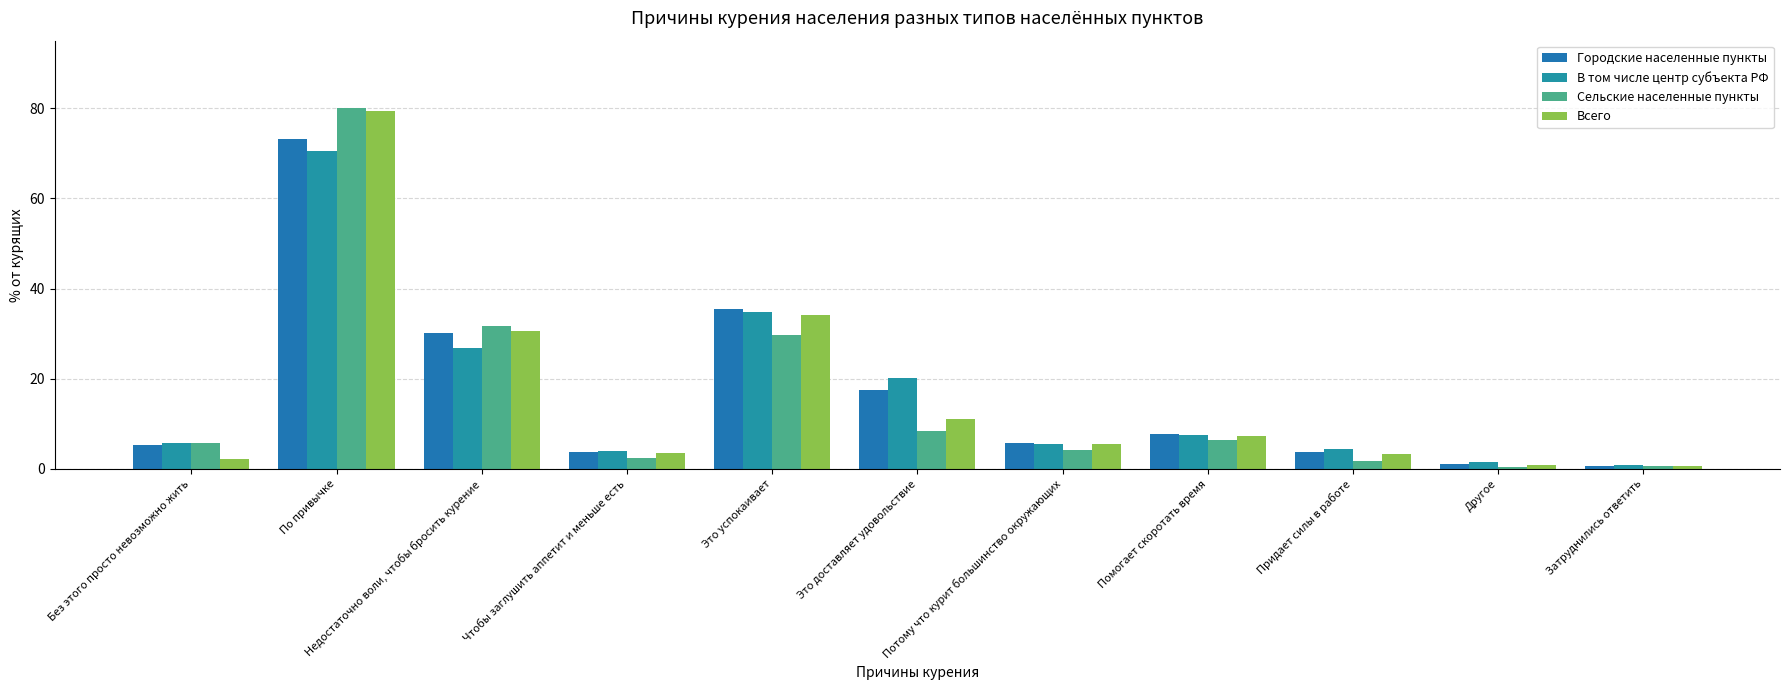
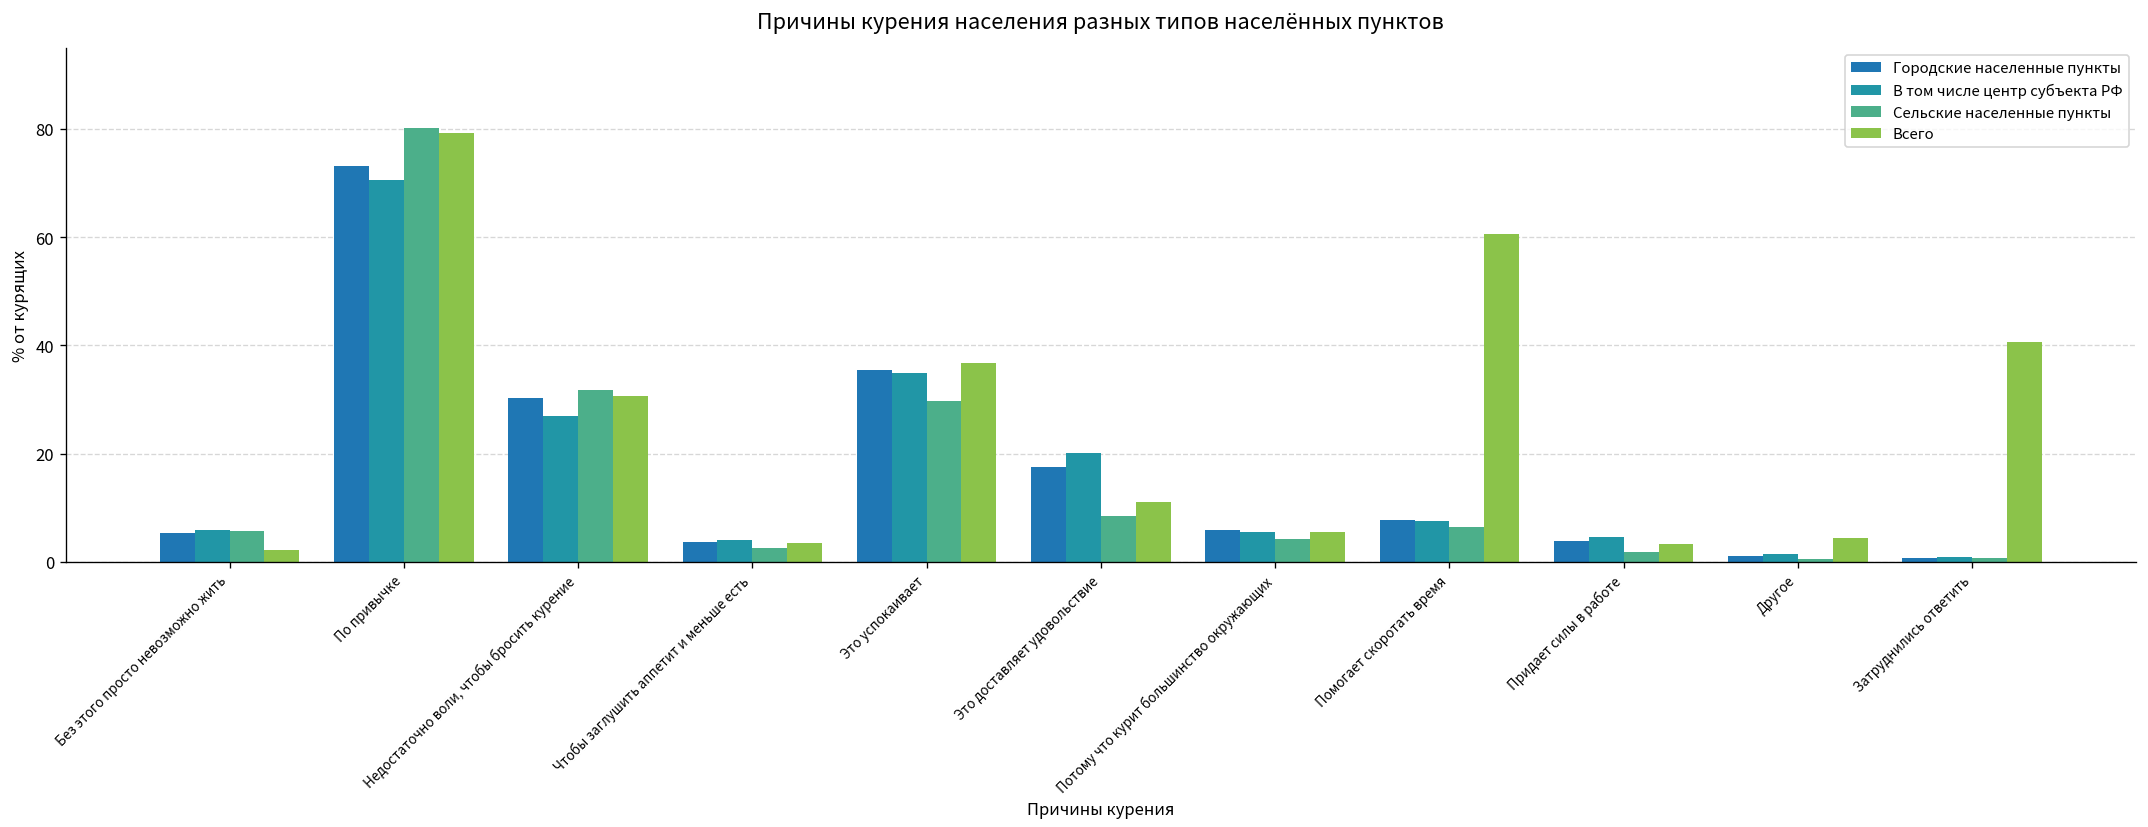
  {
    "Всего": {
      "Без этого просто невозможно жить": 2,
      "По привычке": 79,
      "Недостаточно воли, чтобы бросить курение": 31,
      "Чтобы заглушить аппетит и меньше есть": 3,
-     "Это успокаивает": 34,
+     "Это успокаивает": 37,
      "Это доставляет удовольствие": 11,
      "Потому что курит большинство окружающих": 5,
-     "Помогает скоротать время": 7,
+     "Помогает скоротать время": 60,
      "Придает силы в работе": 3,
-     "Другое": 1,
-     "Затруднились ответить": 1
+     "Другое": 4,
+     "Затруднились ответить": 41
    }
  }
